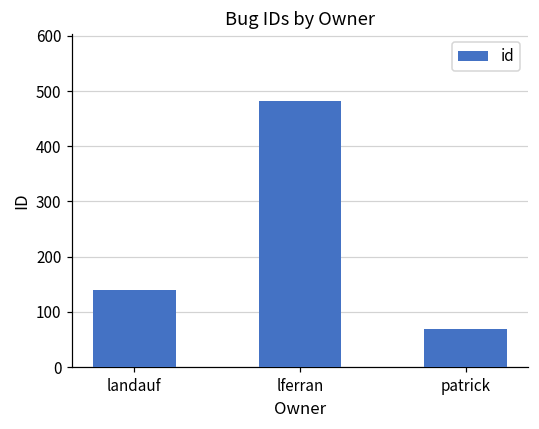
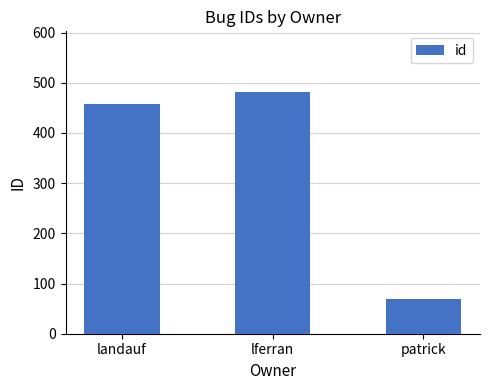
  {
-   "landauf": 140,
+   "landauf": 460,
    "lferran": 480,
    "patrick": 70
  }
